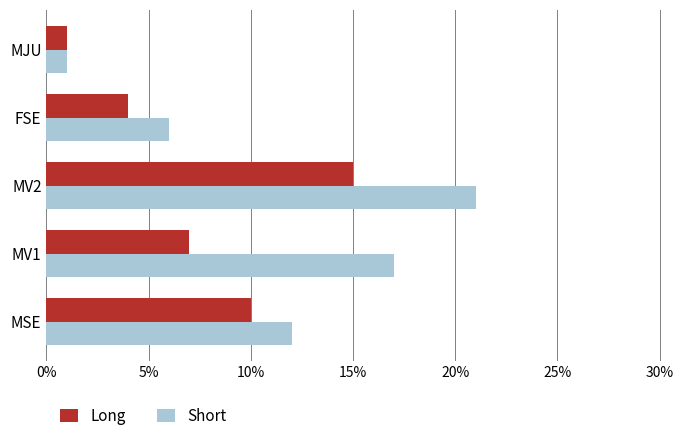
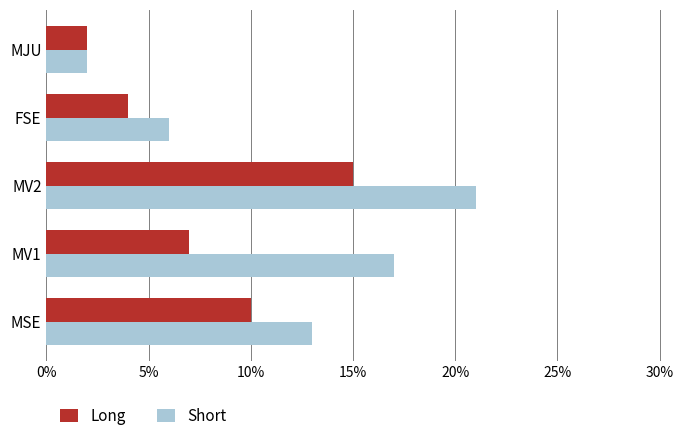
  {
    "Long": {
-     "MJU": "1%",
+     "MJU": "2%",
      "FSE": "4%",
      "MV2": "15%",
      "MV1": "7%",
      "MSE": "10%"
    },
    "Short": {
-     "MJU": "1%",
+     "MJU": "2%",
      "FSE": "6%",
      "MV2": "21%",
      "MV1": "17%",
-     "MSE": "12%"
+     "MSE": "13%"
    }
  }
